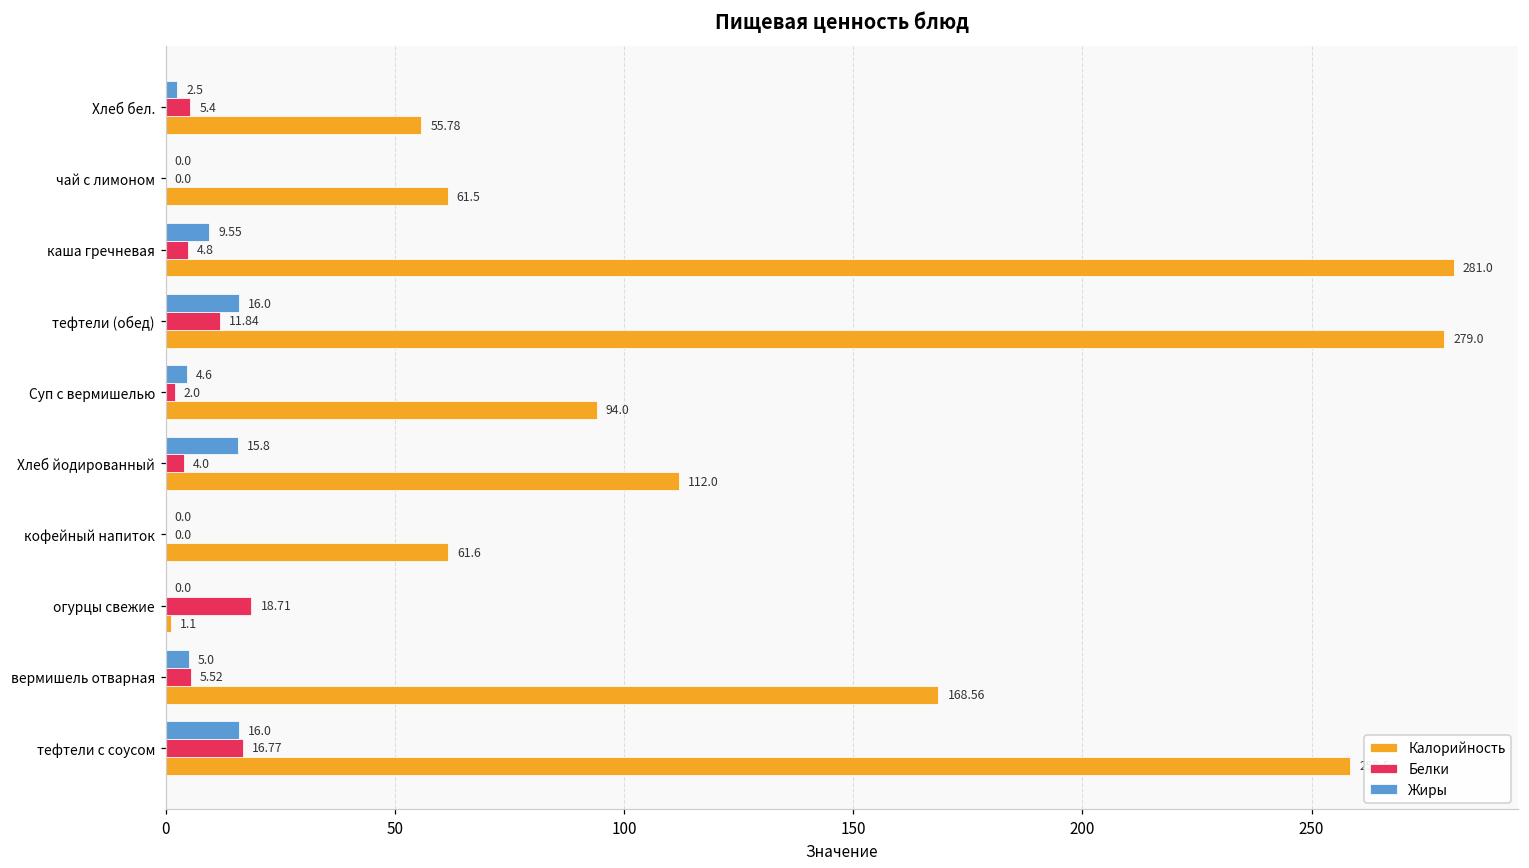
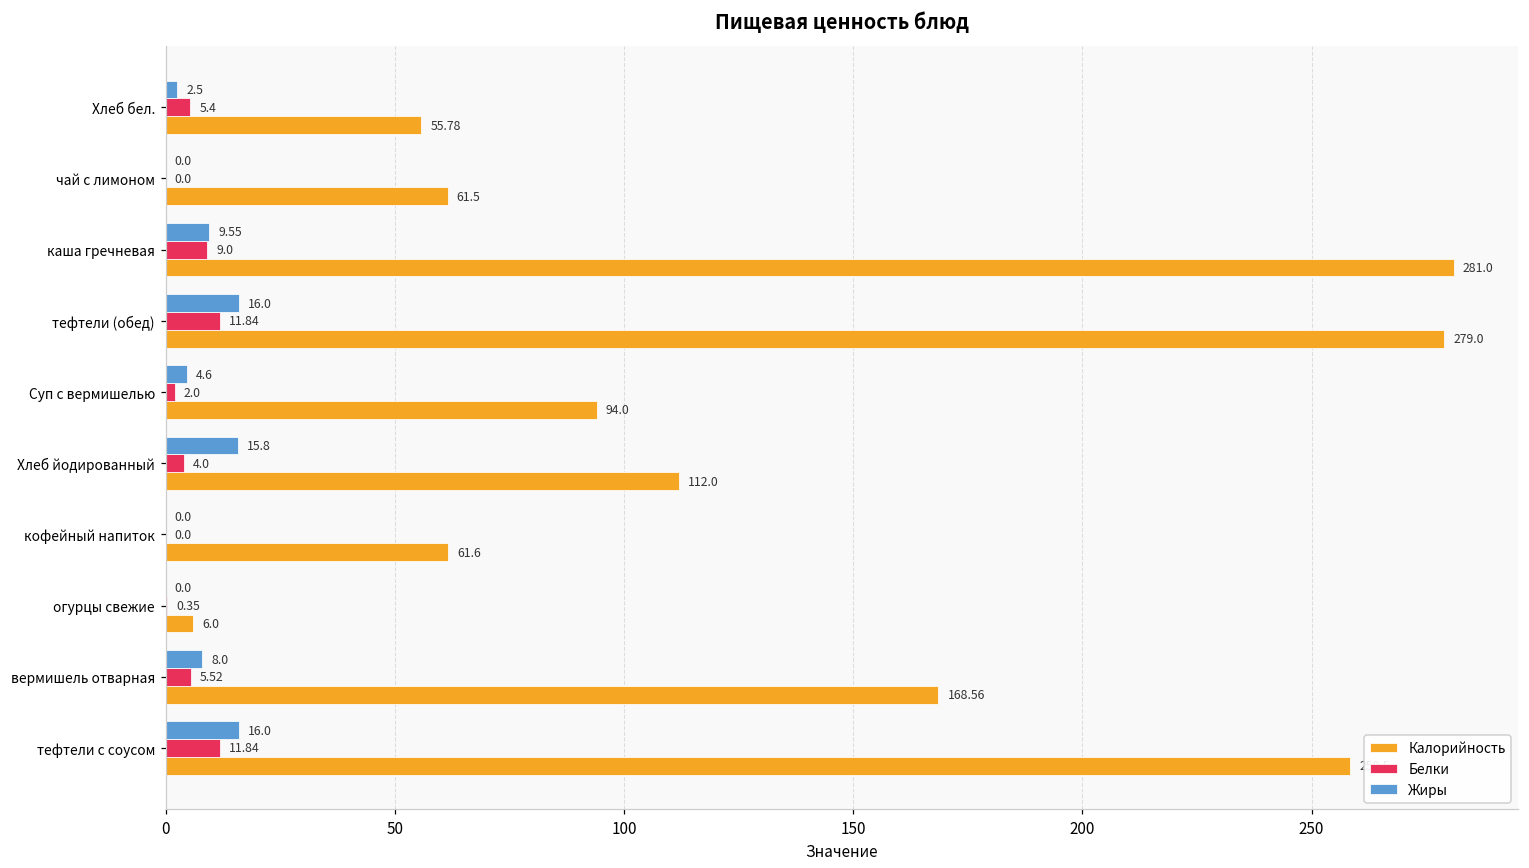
  {
    "Калорийность": {
      "Хлеб бел.": 55.78,
      "чай с лимоном": 61.5,
      "каша гречневая": 281.0,
      "тефтели (обед)": 279.0,
      "Суп с вермишелью": 94.0,
      "Хлеб йодированный": 112.0,
      "кофейный напиток": 61.6,
-     "огурцы свежие": 1.1,
+     "огурцы свежие": 6.0,
      "вермишель отварная": 168.56
    },
    "Белки": {
      "Хлеб бел.": 5.4,
      "чай с лимоном": 0.0,
-     "каша гречневая": 4.8,
+     "каша гречневая": 9.0,
      "тефтели (обед)": 11.84,
      "Суп с вермишелью": 2.0,
      "Хлеб йодированный": 4.0,
      "кофейный напиток": 0.0,
-     "огурцы свежие": 18.71,
+     "огурцы свежие": 0.35,
      "вермишель отварная": 5.52,
-     "тефтели с соусом": 16.77
+     "тефтели с соусом": 11.84
    },
    "Жиры": {
      "Хлеб бел.": 2.5,
      "чай с лимоном": 0.0,
      "каша гречневая": 9.55,
      "тефтели (обед)": 16.0,
      "Суп с вермишелью": 4.6,
      "Хлеб йодированный": 15.8,
      "кофейный напиток": 0.0,
      "огурцы свежие": 0.0,
-     "вермишель отварная": 5.0,
+     "вермишель отварная": 8.0,
      "тефтели с соусом": 16.0
    }
  }
